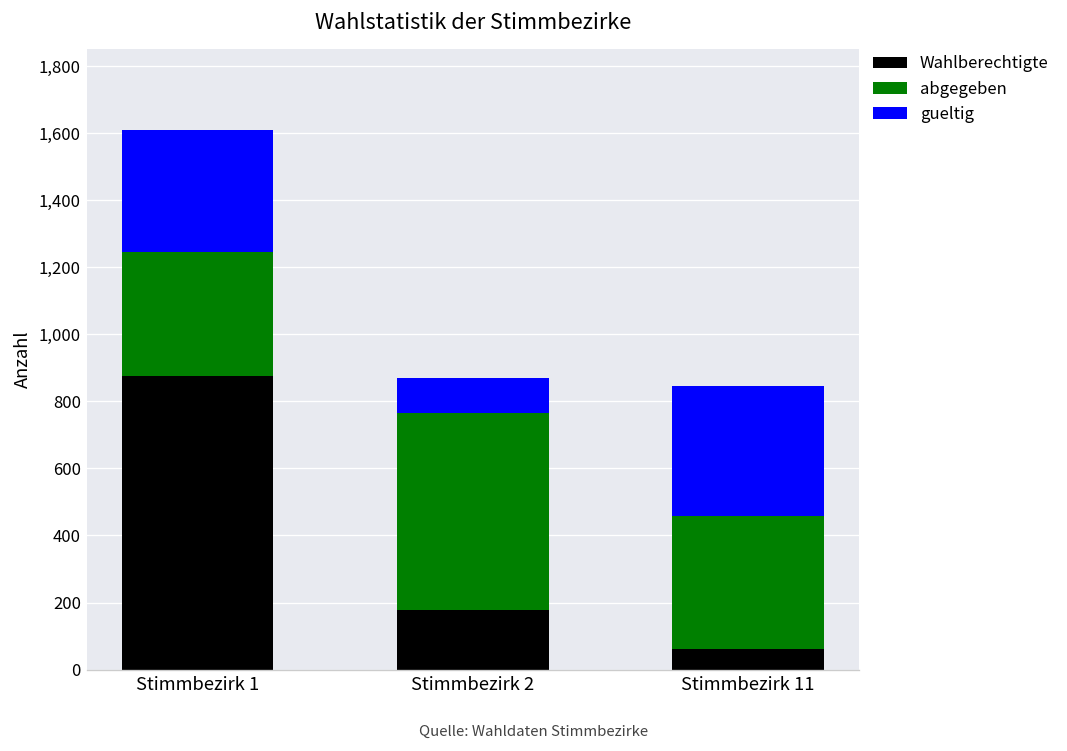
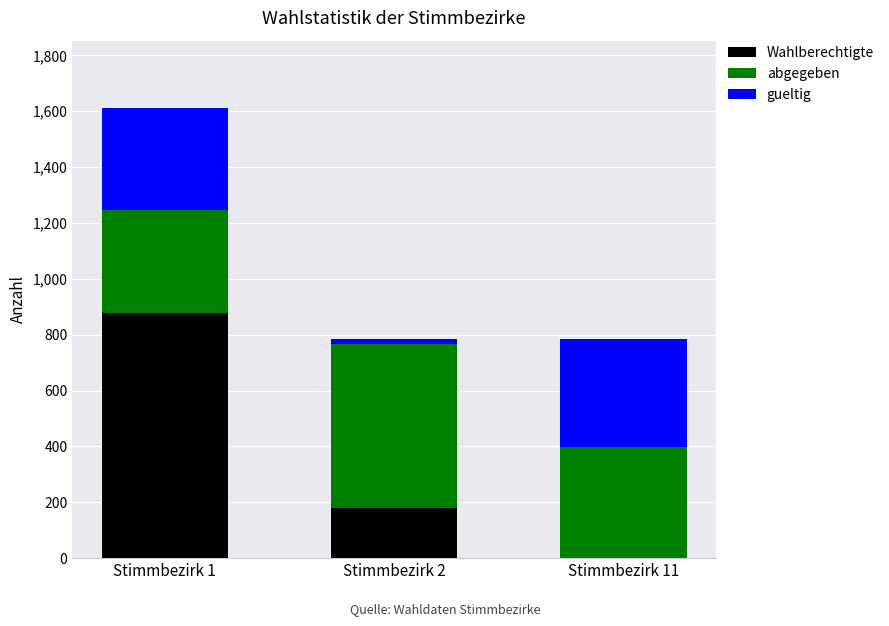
  {
    "Wahlberechtigte": {
      "Stimmbezirk 1": 880,
      "Stimmbezirk 2": 180,
-     "Stimmbezirk 11": 60
+     "Stimmbezirk 11": 0
    },
    "abgegeben": {
      "Stimmbezirk 1": 370,
      "Stimmbezirk 2": 590,
      "Stimmbezirk 11": 400
    },
    "gueltig": {
      "Stimmbezirk 1": 370,
-     "Stimmbezirk 2": 100,
+     "Stimmbezirk 2": 20,
      "Stimmbezirk 11": 390
    }
  }
